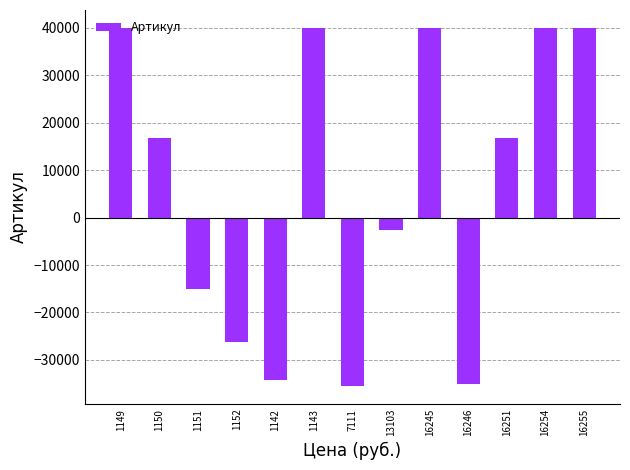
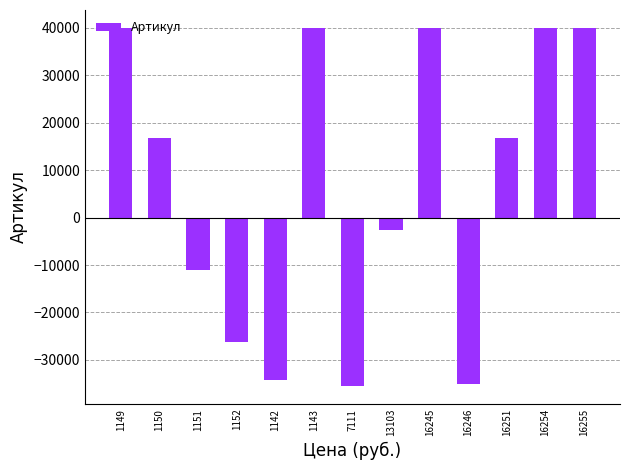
  {
    "1149": 40000,
    "1150": 17000,
-   "1151": -15000,
+   "1151": -11000,
    "1152": -26000,
    "1142": -34000,
    "1143": 40000,
    "7111": -36000,
    "13103": -3000,
    "16245": 40000,
    "16246": -35000,
    "16251": 17000,
    "16254": 40000,
    "16255": 40000
  }
